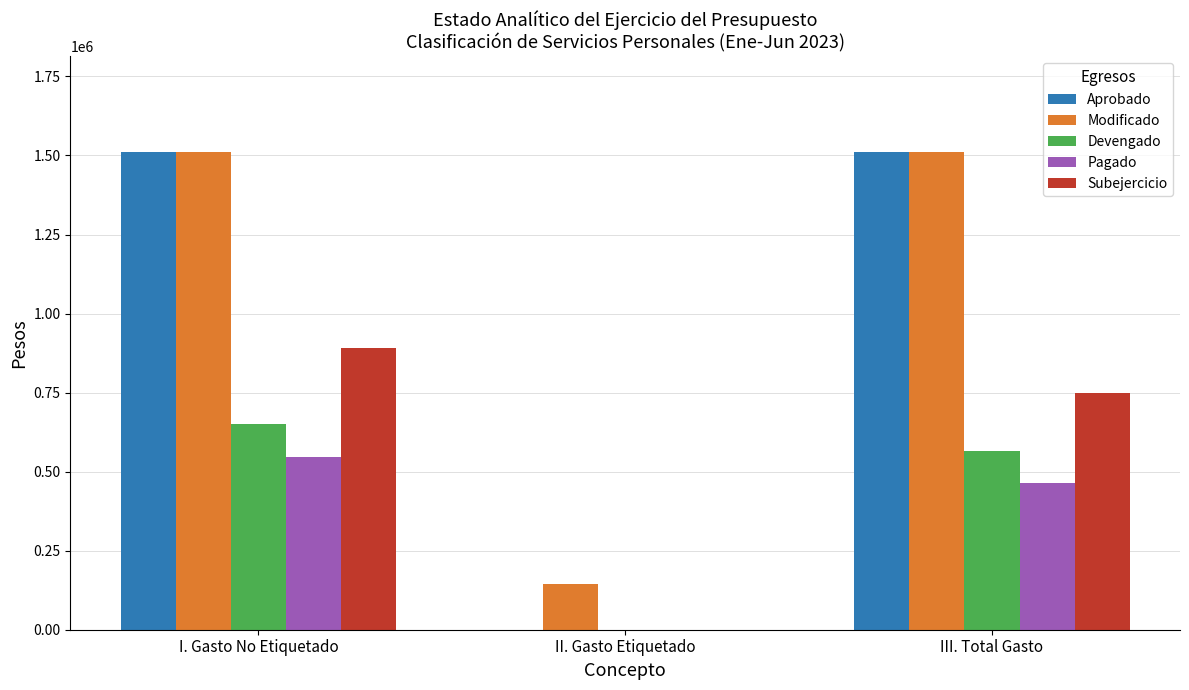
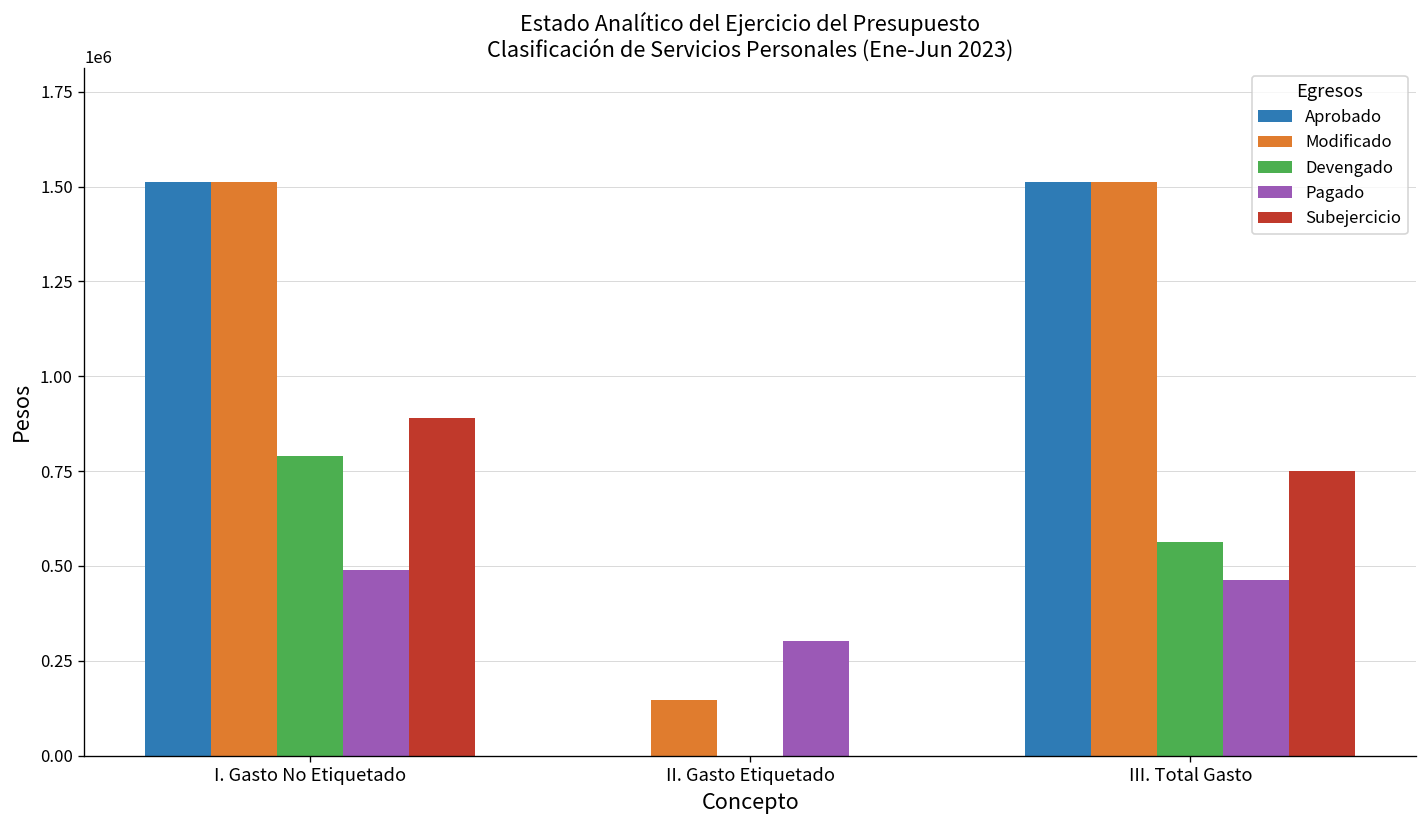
  {
    "Aprobado": {
      "I. Gasto No Etiquetado": 1510000,
      "II. Gasto Etiquetado": 0,
      "III. Total Gasto": 1510000
    },
    "Modificado": {
      "I. Gasto No Etiquetado": 1510000,
      "II. Gasto Etiquetado": 150000,
      "III. Total Gasto": 1510000
    },
    "Devengado": {
-     "I. Gasto No Etiquetado": 650000,
+     "I. Gasto No Etiquetado": 790000,
      "II. Gasto Etiquetado": 0,
      "III. Total Gasto": 560000
    },
    "Pagado": {
-     "I. Gasto No Etiquetado": 550000,
-     "II. Gasto Etiquetado": 0,
+     "I. Gasto No Etiquetado": 490000,
+     "II. Gasto Etiquetado": 300000,
      "III. Total Gasto": 460000
    },
    "Subejercicio": {
      "I. Gasto No Etiquetado": 890000,
      "II. Gasto Etiquetado": 0,
      "III. Total Gasto": 750000
    }
  }
